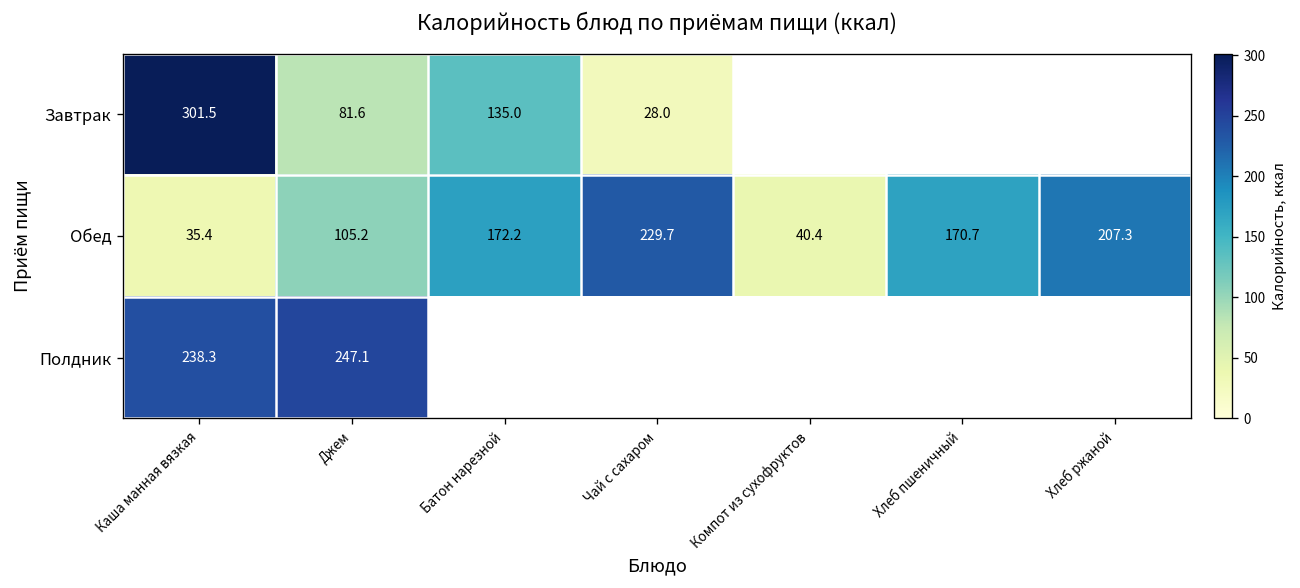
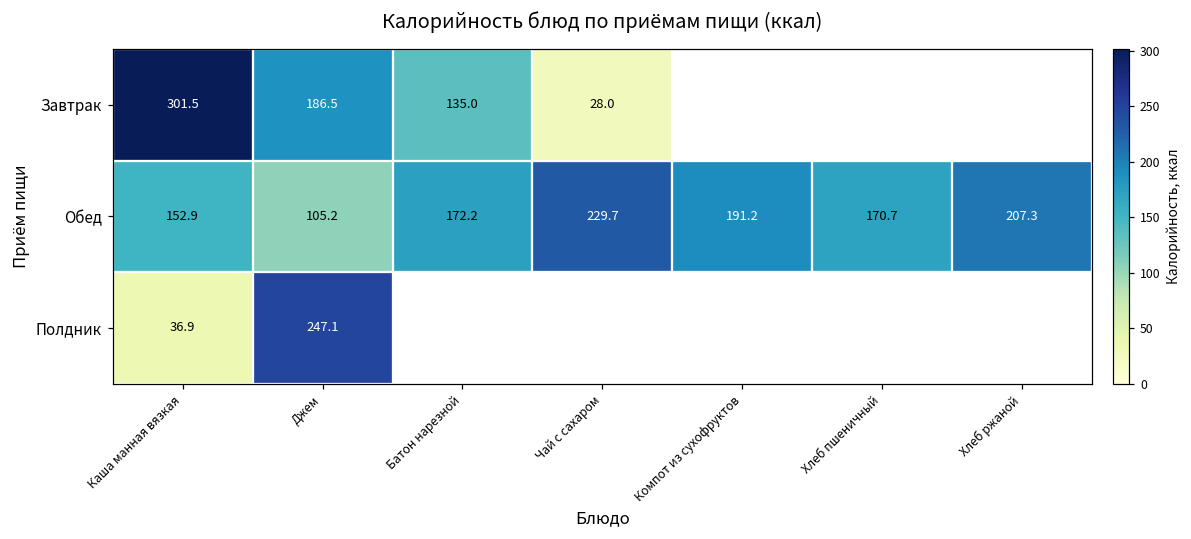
  {
    "Завтрак": {
      "Каша манная вязкая": 301.5,
-     "Джем": 81.6,
+     "Джем": 186.5,
      "Батон нарезной": 135.0,
      "Чай с сахаром": 28.0
    },
    "Обед": {
-     "Каша манная вязкая": 35.4,
+     "Каша манная вязкая": 152.9,
      "Джем": 105.2,
      "Батон нарезной": 172.2,
      "Чай с сахаром": 229.7,
-     "Компот из сухофруктов": 40.4,
+     "Компот из сухофруктов": 191.2,
      "Хлеб пшеничный": 170.7,
      "Хлеб ржаной": 207.3
    },
    "Полдник": {
-     "Каша манная вязкая": 238.3,
+     "Каша манная вязкая": 36.9,
      "Джем": 247.1
    }
  }
